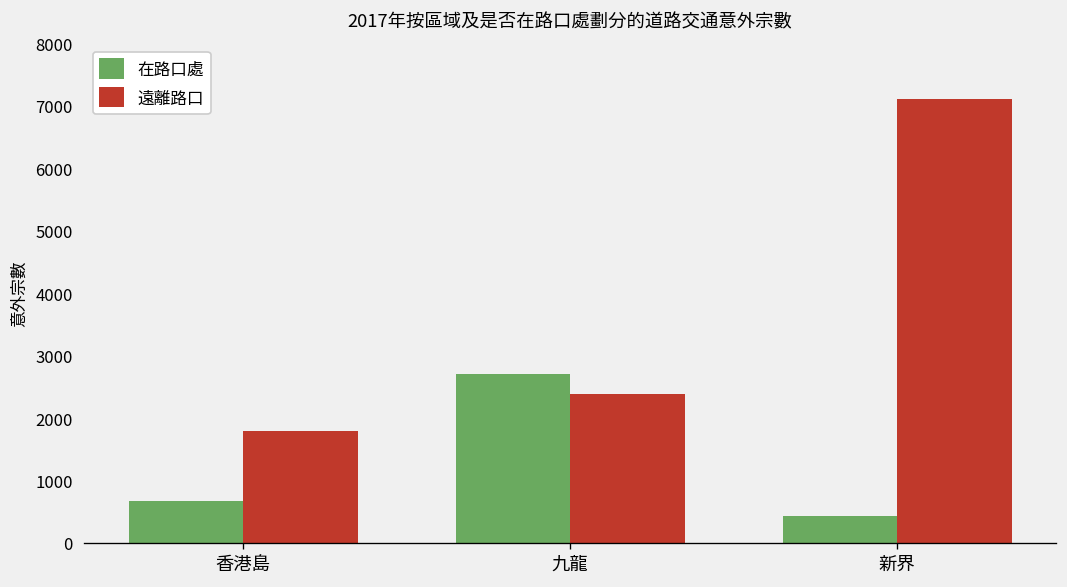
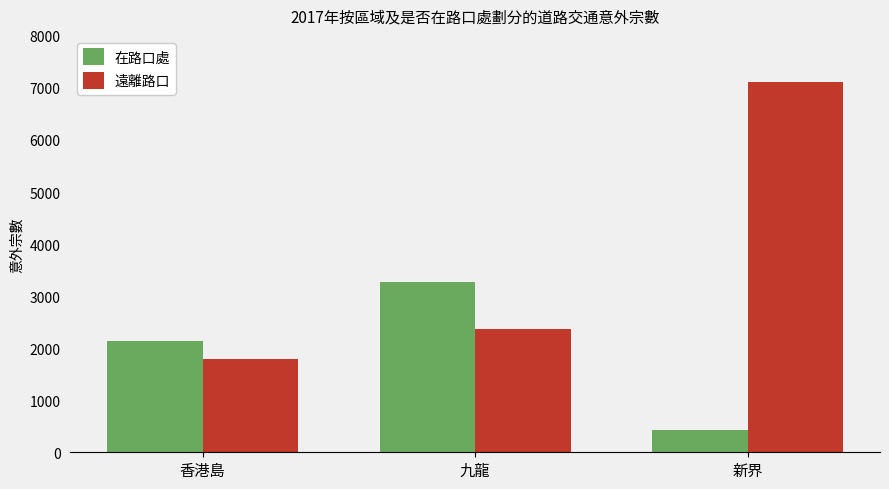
  {
    "在路口處": {
-     "香港島": 700,
-     "九龍": 2700,
+     "香港島": 2100,
+     "九龍": 3300,
      "新界": 400
    },
    "遠離路口": {
      "香港島": 1800,
      "九龍": 2400,
      "新界": 7100
    }
  }
